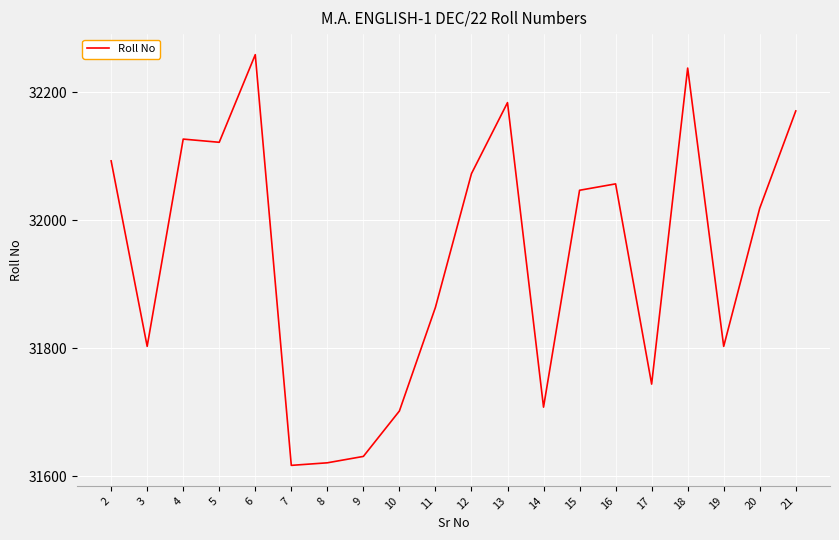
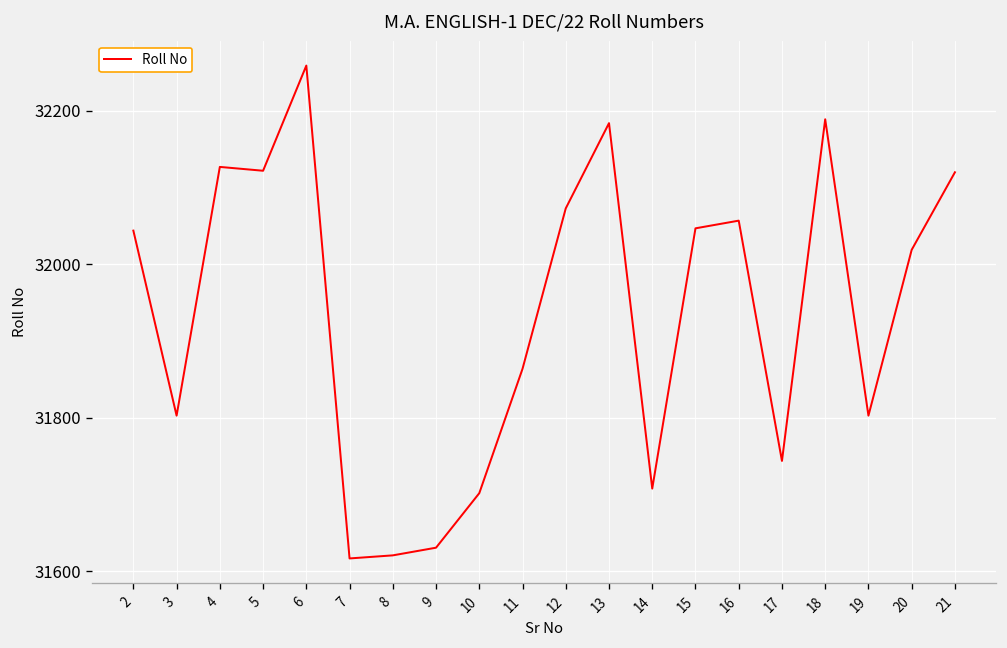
  {
-   "2": 32090,
+   "2": 32040,
    "3": 31800,
    "4": 32130,
    "5": 32120,
    "6": 32260,
    "7": 31620,
    "8": 31620,
    "9": 31630,
    "10": 31700,
    "11": 31860,
    "12": 32070,
    "13": 32180,
    "14": 31710,
    "15": 32050,
    "16": 32060,
    "17": 31740,
-   "18": 32240,
+   "18": 32190,
    "19": 31800,
    "20": 32020,
-   "21": 32170
+   "21": 32120
  }
